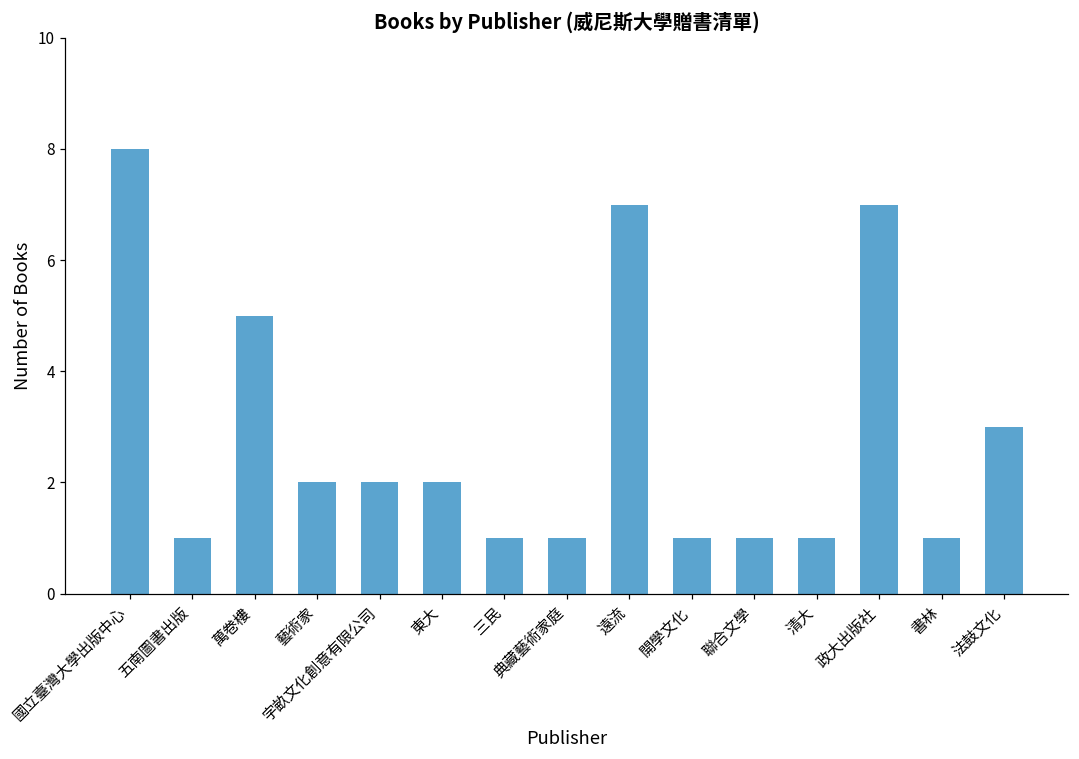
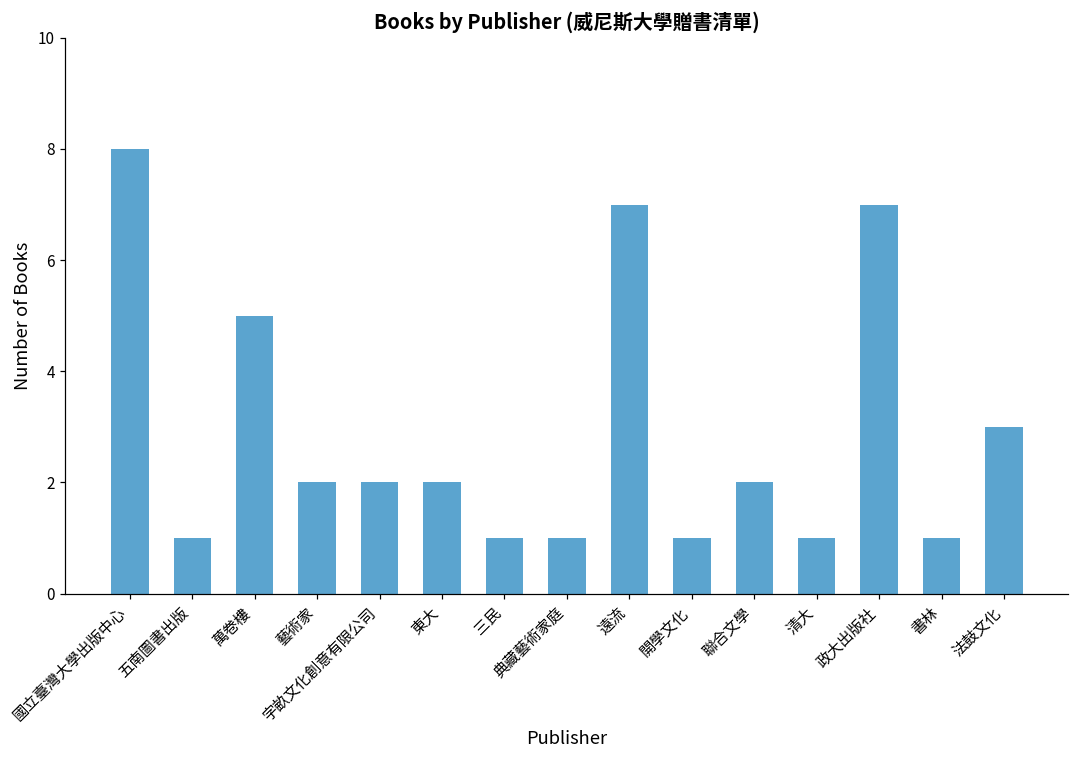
  {
    "國立臺灣大學出版中心": 8,
    "五南圖書出版": 1,
    "萬卷樓": 5,
    "藝術家": 2,
    "字畝文化創意有限公司": 2,
    "東大": 2,
    "三民": 1,
    "典藏藝術家庭": 1,
    "遠流": 7,
    "開學文化": 1,
-   "聯合文學": 1,
+   "聯合文學": 2,
    "清大": 1,
    "政大出版社": 7,
    "書林": 1,
    "法鼓文化": 3
  }
